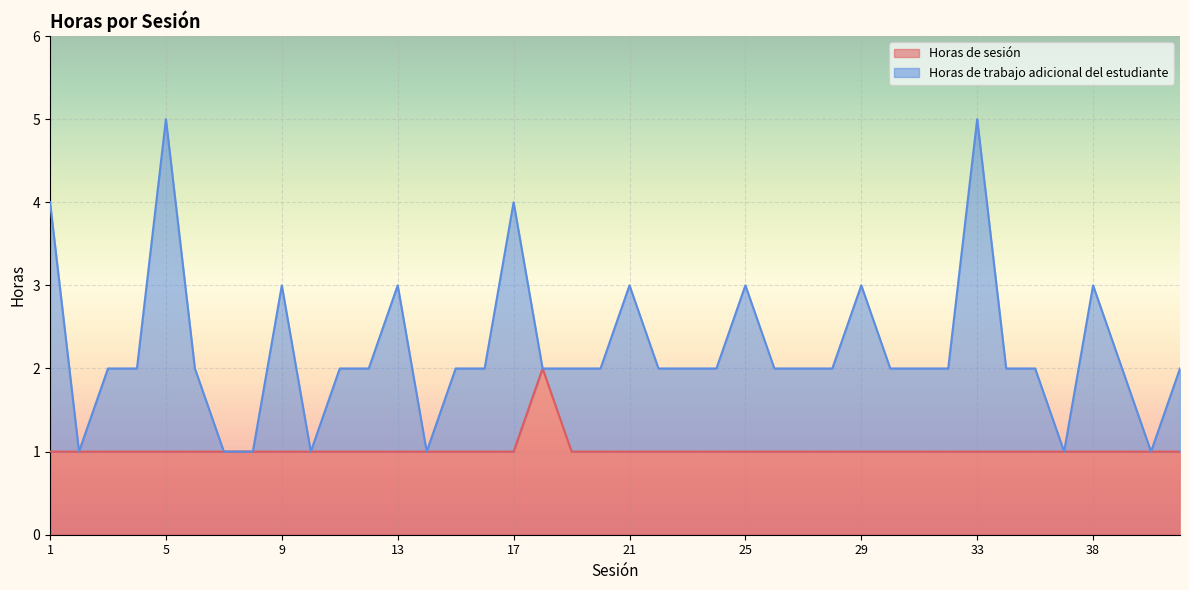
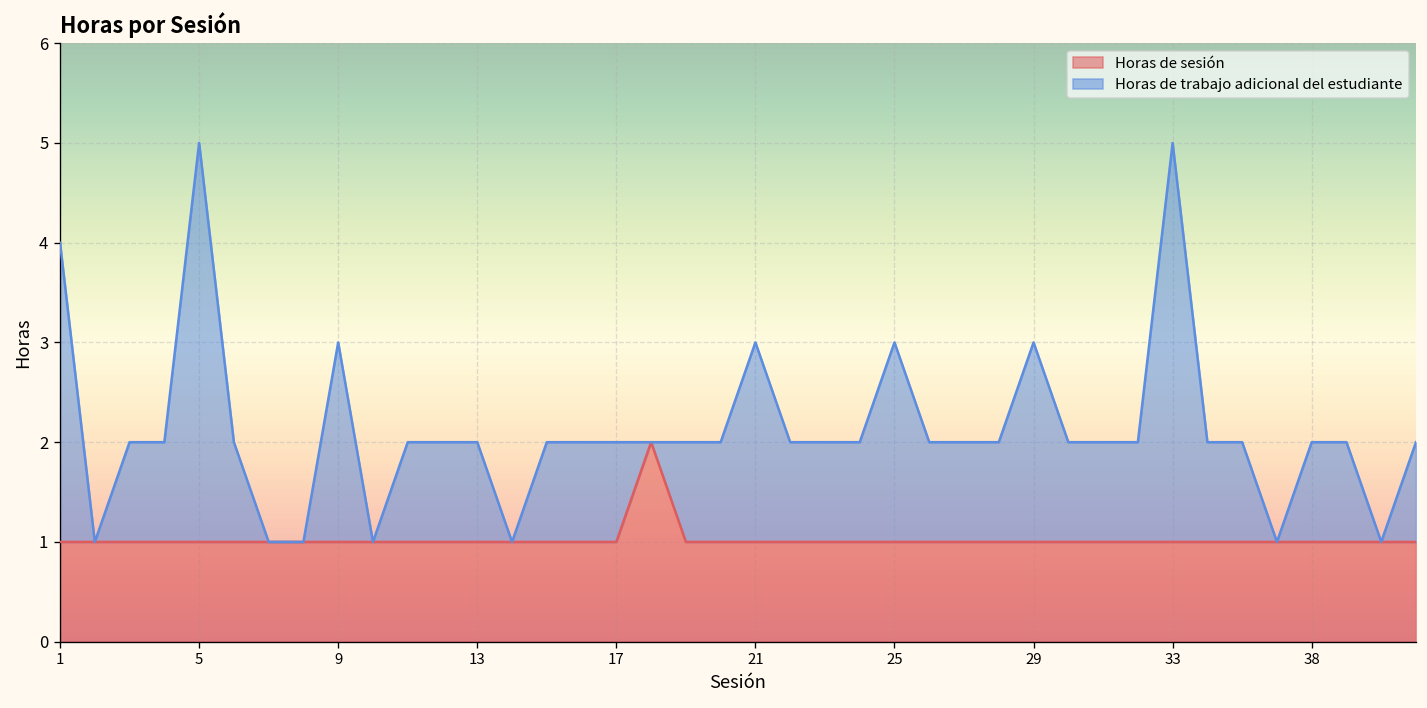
  {
    "Horas de sesión": {
      "1": 1,
      "5": 1,
      "9": 1,
      "13": 1,
      "17": 1,
      "21": 1,
      "25": 1,
      "29": 1,
      "33": 1,
      "38": 1
    },
    "Horas de trabajo adicional del estudiante": {
      "1": 3,
      "5": 4,
      "9": 2,
-     "13": 2,
-     "17": 3,
+     "13": 1,
+     "17": 1,
      "21": 2,
      "25": 2,
      "29": 2,
      "33": 4,
-     "38": 2
+     "38": 1
    }
  }
